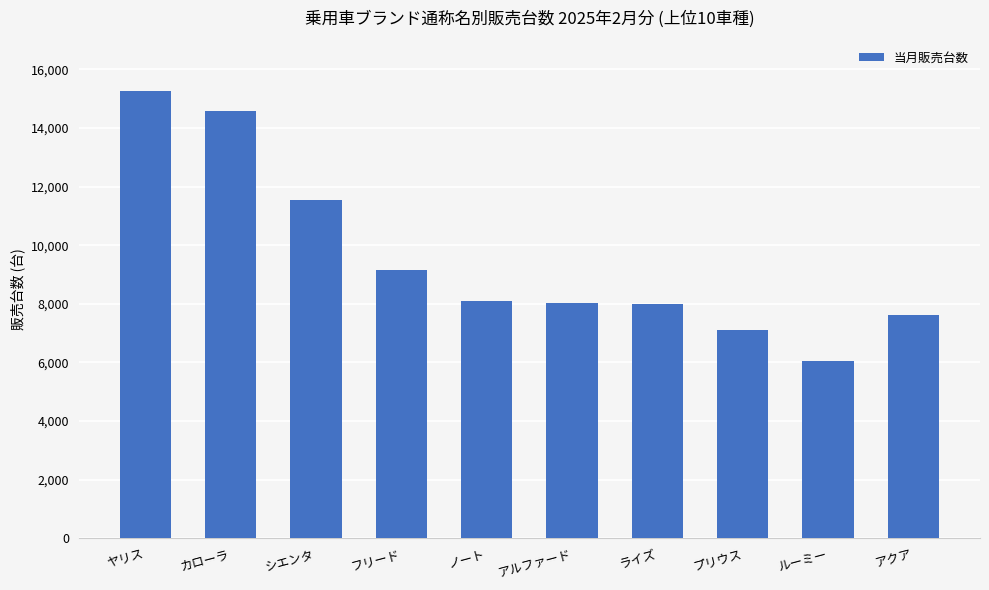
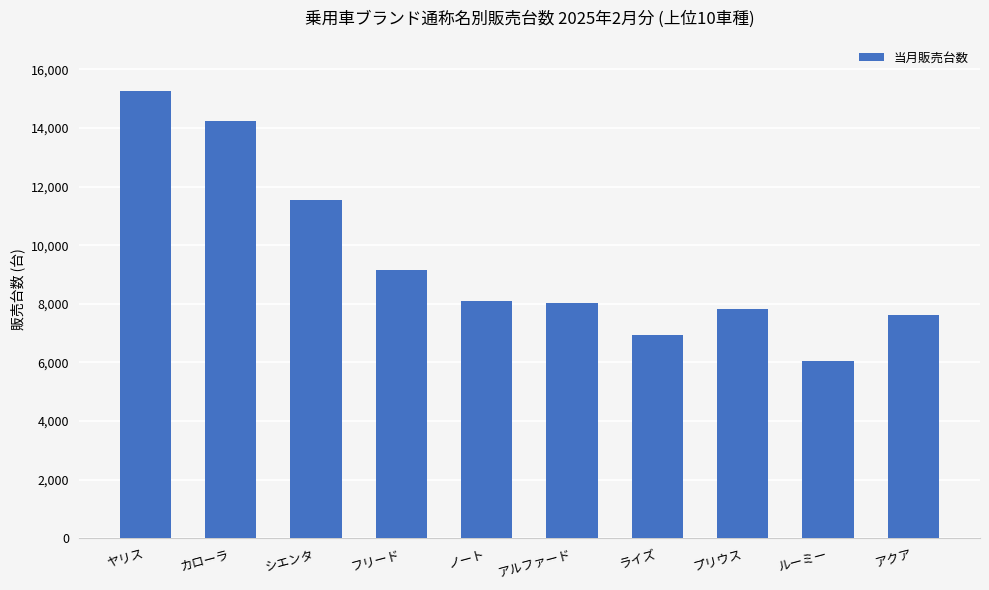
  {
    "ヤリス": "15,200",
-   "カローラ": "14,600",
+   "カローラ": "14,300",
    "シエンタ": "11,500",
    "フリード": "9,200",
    "ノート": "8,100",
    "アルファード": "8,000",
-   "ライズ": "8,000",
-   "プリウス": "7,100",
+   "ライズ": "6,900",
+   "プリウス": "7,800",
    "ルーミー": "6,000",
    "アクア": "7,600"
  }
